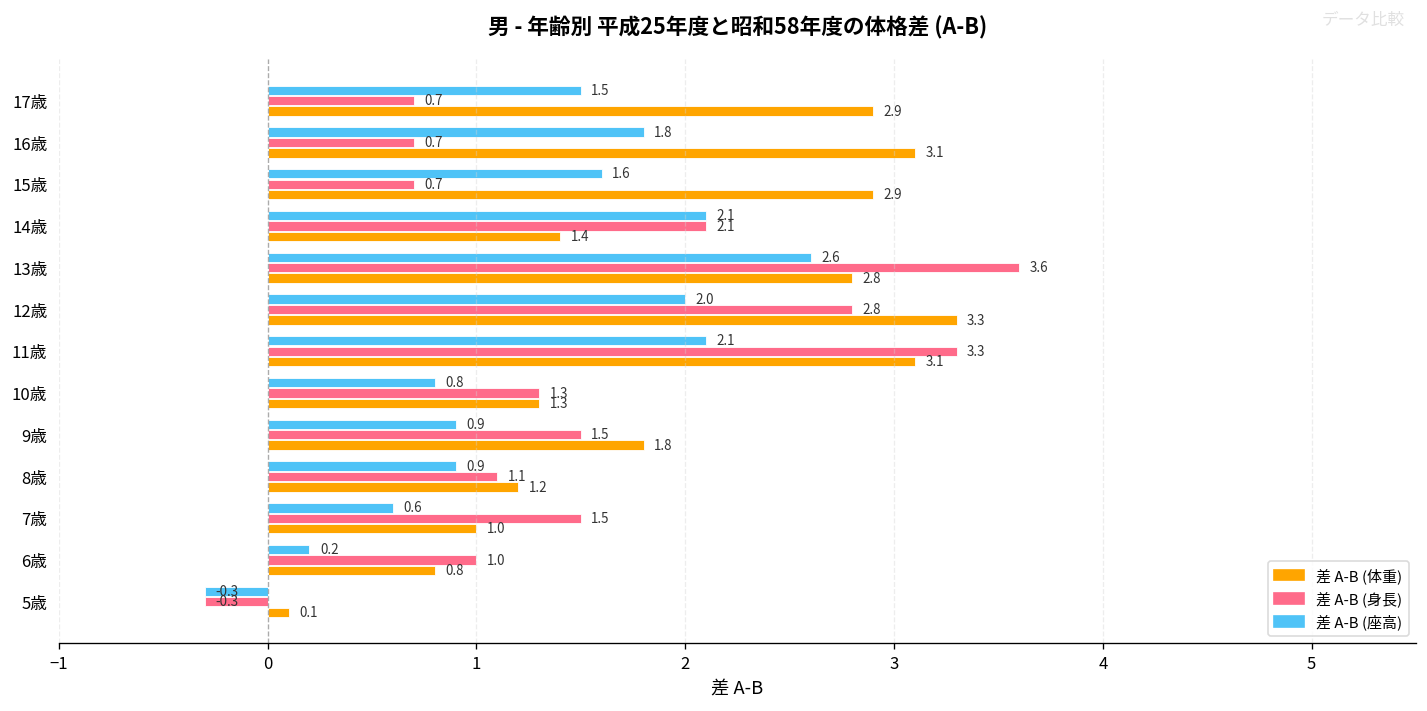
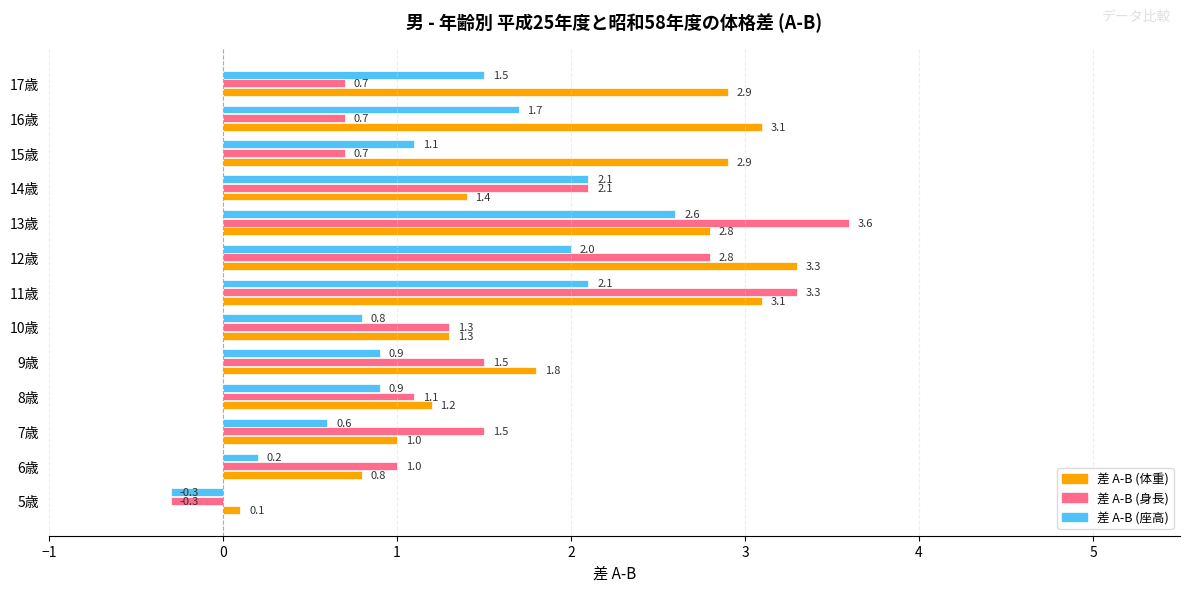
  {
    "差 A-B (体重)": {
      "17歳": 2.9,
      "16歳": 3.1,
      "15歳": 2.9,
      "14歳": 1.4,
      "13歳": 2.8,
      "12歳": 3.3,
      "11歳": 3.1,
      "10歳": 1.3,
      "9歳": 1.8,
      "8歳": 1.2,
      "7歳": 1.0,
      "6歳": 0.8,
      "5歳": 0.1
    },
    "差 A-B (身長)": {
      "17歳": 0.7,
      "16歳": 0.7,
      "15歳": 0.7,
      "14歳": 2.1,
      "13歳": 3.6,
      "12歳": 2.8,
      "11歳": 3.3,
      "10歳": 1.3,
      "9歳": 1.5,
      "8歳": 1.1,
      "7歳": 1.5,
      "6歳": 1.0,
      "5歳": -0.3
    },
    "差 A-B (座高)": {
      "17歳": 1.5,
-     "16歳": 1.8,
-     "15歳": 1.6,
+     "16歳": 1.7,
+     "15歳": 1.1,
      "14歳": 2.1,
      "13歳": 2.6,
      "12歳": 2.0,
      "11歳": 2.1,
      "10歳": 0.8,
      "9歳": 0.9,
      "8歳": 0.9,
      "7歳": 0.6,
      "6歳": 0.2,
      "5歳": -0.3
    }
  }
